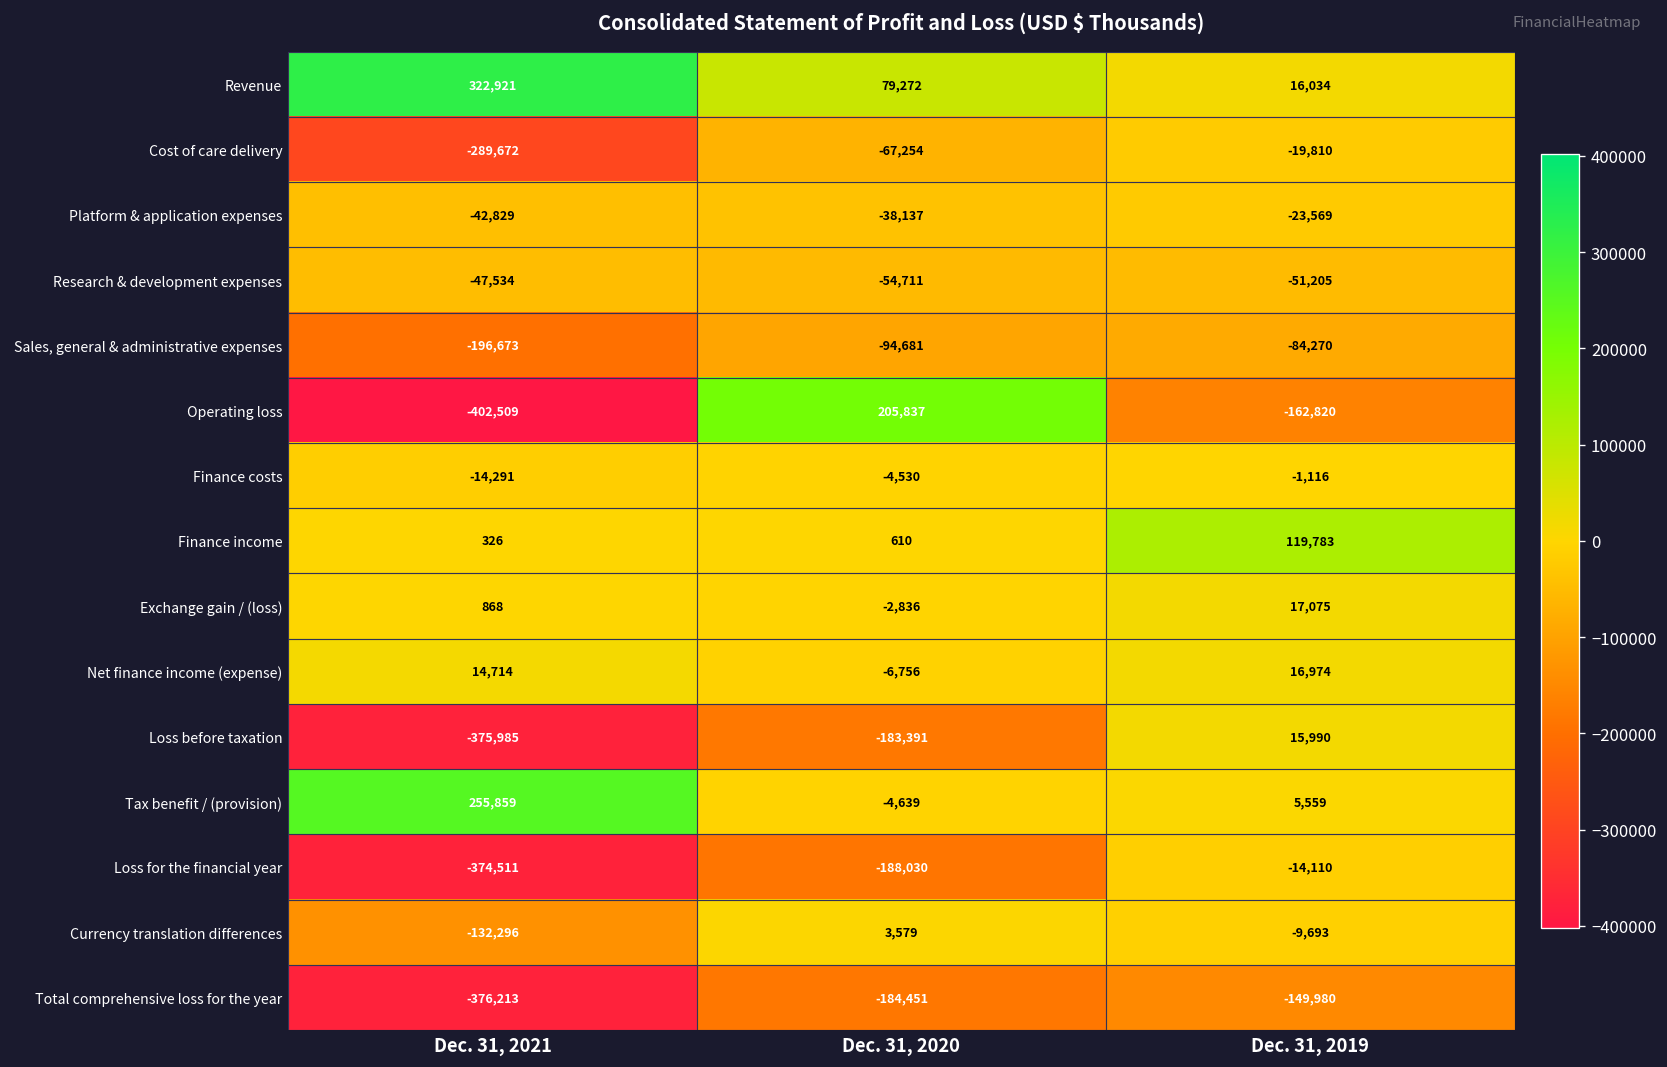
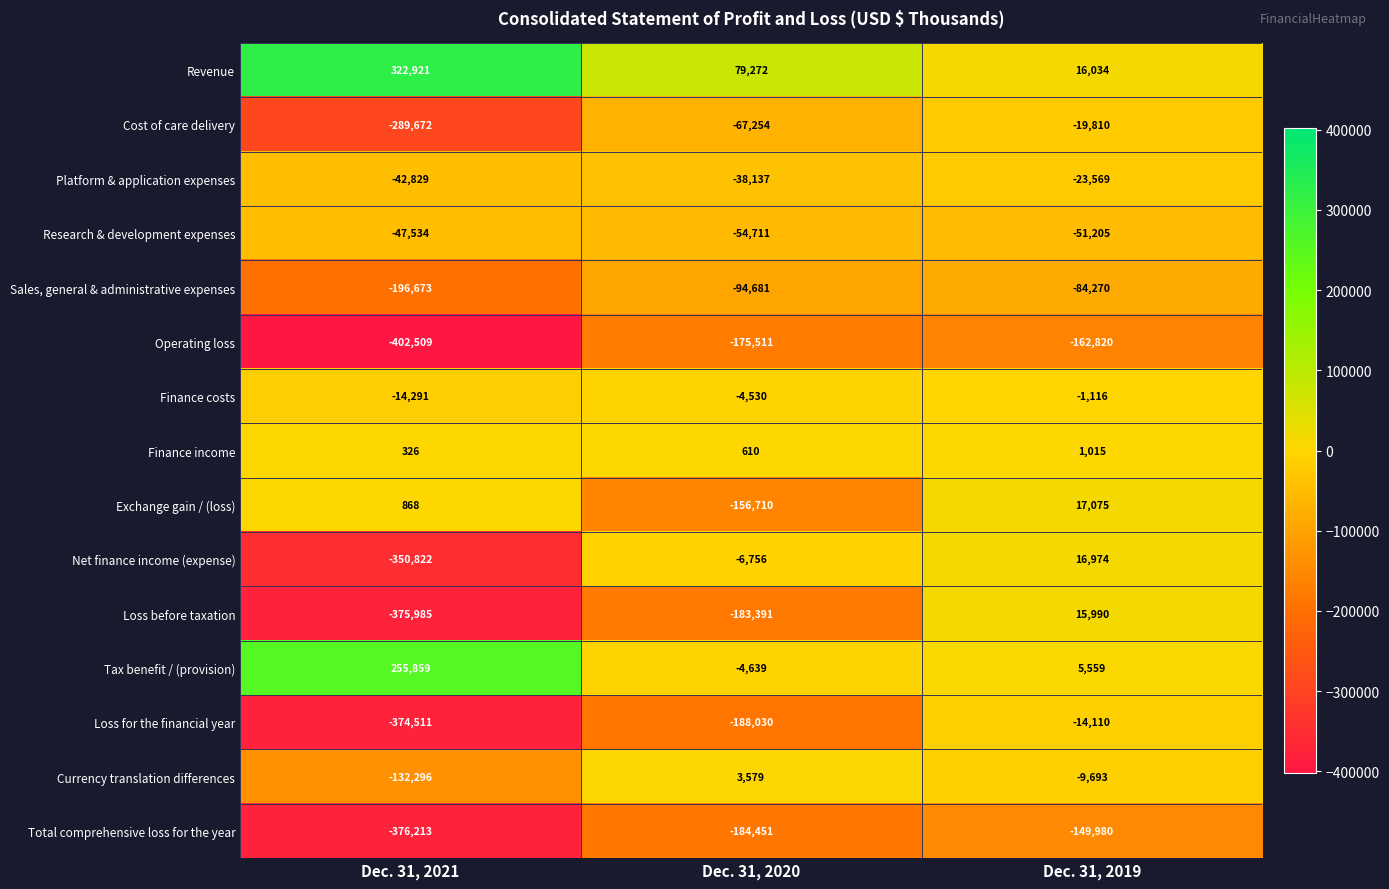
  {
    "Revenue": {
      "Dec. 31, 2021": "322,921",
      "Dec. 31, 2020": "79,272",
      "Dec. 31, 2019": "16,034"
    },
    "Cost of care delivery": {
      "Dec. 31, 2021": "-289,672",
      "Dec. 31, 2020": "-67,254",
      "Dec. 31, 2019": "-19,810"
    },
    "Platform & application expenses": {
      "Dec. 31, 2021": "-42,829",
      "Dec. 31, 2020": "-38,137",
      "Dec. 31, 2019": "-23,569"
    },
    "Research & development expenses": {
      "Dec. 31, 2021": "-47,534",
      "Dec. 31, 2020": "-54,711",
      "Dec. 31, 2019": "-51,205"
    },
    "Sales, general & administrative expenses": {
      "Dec. 31, 2021": "-196,673",
      "Dec. 31, 2020": "-94,681",
      "Dec. 31, 2019": "-84,270"
    },
    "Operating loss": {
      "Dec. 31, 2021": "-402,509",
-     "Dec. 31, 2020": "205,837",
+     "Dec. 31, 2020": "-175,511",
      "Dec. 31, 2019": "-162,820"
    },
    "Finance costs": {
      "Dec. 31, 2021": "-14,291",
      "Dec. 31, 2020": "-4,530",
      "Dec. 31, 2019": "-1,116"
    },
    "Finance income": {
      "Dec. 31, 2021": "326",
      "Dec. 31, 2020": "610",
-     "Dec. 31, 2019": "119,783"
+     "Dec. 31, 2019": "1,015"
    },
    "Exchange gain / (loss)": {
      "Dec. 31, 2021": "868",
-     "Dec. 31, 2020": "-2,836",
+     "Dec. 31, 2020": "-156,710",
      "Dec. 31, 2019": "17,075"
    },
    "Net finance income (expense)": {
-     "Dec. 31, 2021": "14,714",
+     "Dec. 31, 2021": "-350,822",
      "Dec. 31, 2020": "-6,756",
      "Dec. 31, 2019": "16,974"
    },
    "Loss before taxation": {
      "Dec. 31, 2021": "-375,985",
      "Dec. 31, 2020": "-183,391",
      "Dec. 31, 2019": "15,990"
    },
    "Tax benefit / (provision)": {
      "Dec. 31, 2021": "255,859",
      "Dec. 31, 2020": "-4,639",
      "Dec. 31, 2019": "5,559"
    },
    "Loss for the financial year": {
      "Dec. 31, 2021": "-374,511",
      "Dec. 31, 2020": "-188,030",
      "Dec. 31, 2019": "-14,110"
    },
    "Currency translation differences": {
      "Dec. 31, 2021": "-132,296",
      "Dec. 31, 2020": "3,579",
      "Dec. 31, 2019": "-9,693"
    },
    "Total comprehensive loss for the year": {
      "Dec. 31, 2021": "-376,213",
      "Dec. 31, 2020": "-184,451",
      "Dec. 31, 2019": "-149,980"
    }
  }
